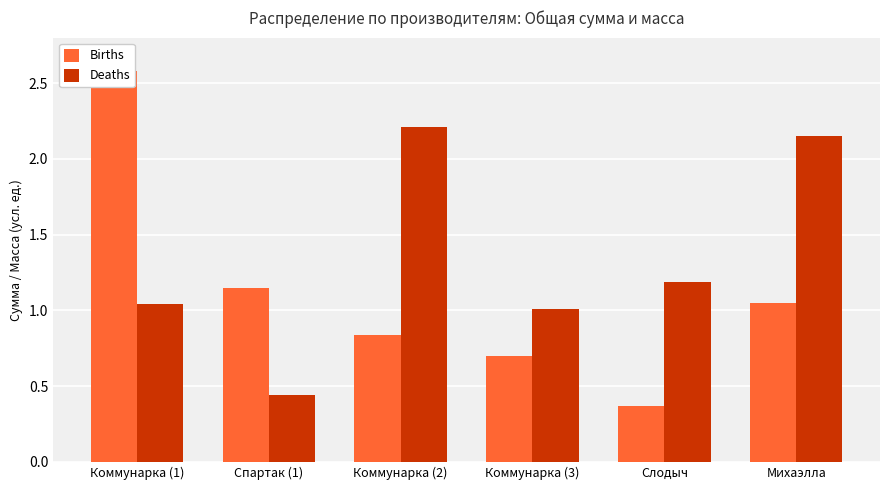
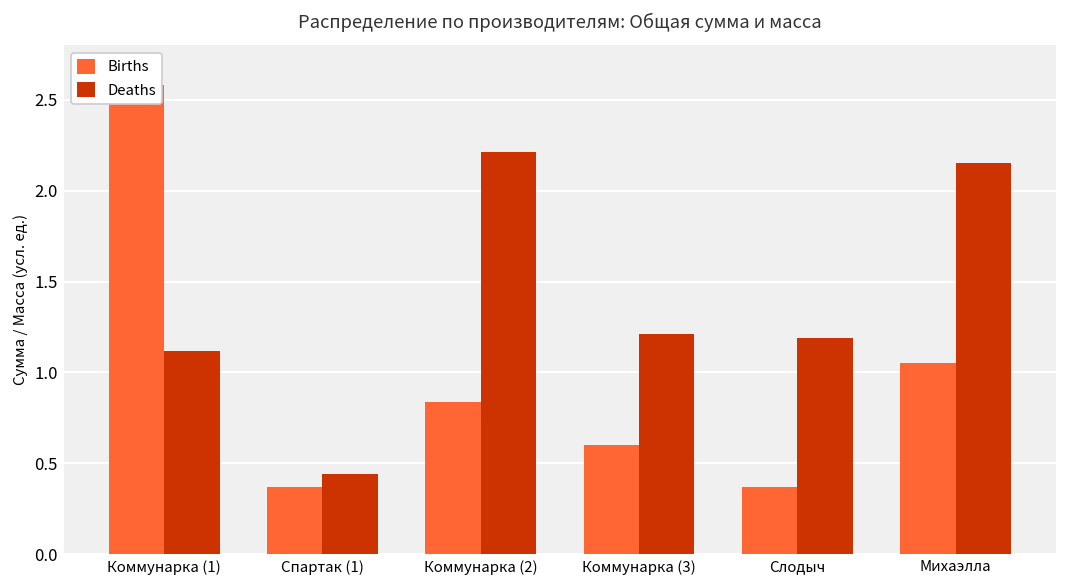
  {
    "Births": {
-     "Спартак (1)": 1.15,
+     "Спартак (1)": 0.37,
      "Коммунарка (2)": 0.84,
-     "Коммунарка (3)": 0.7,
+     "Коммунарка (3)": 0.6,
      "Слодыч": 0.37,
      "Михаэлла": 1.05
    },
    "Deaths": {
-     "Коммунарка (1)": 1.04,
+     "Коммунарка (1)": 1.12,
      "Спартак (1)": 0.44,
      "Коммунарка (2)": 2.21,
-     "Коммунарка (3)": 1.01,
+     "Коммунарка (3)": 1.21,
      "Слодыч": 1.19,
      "Михаэлла": 2.15
    }
  }
